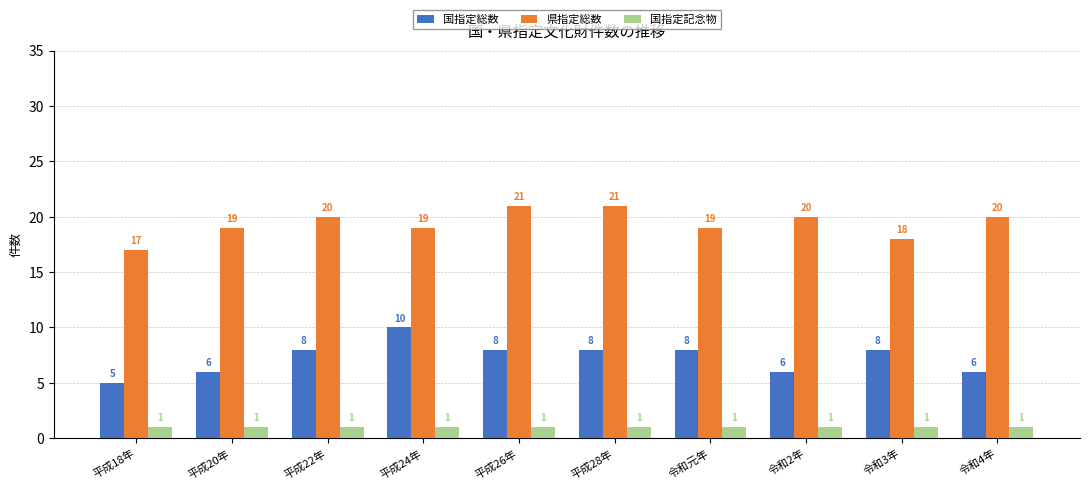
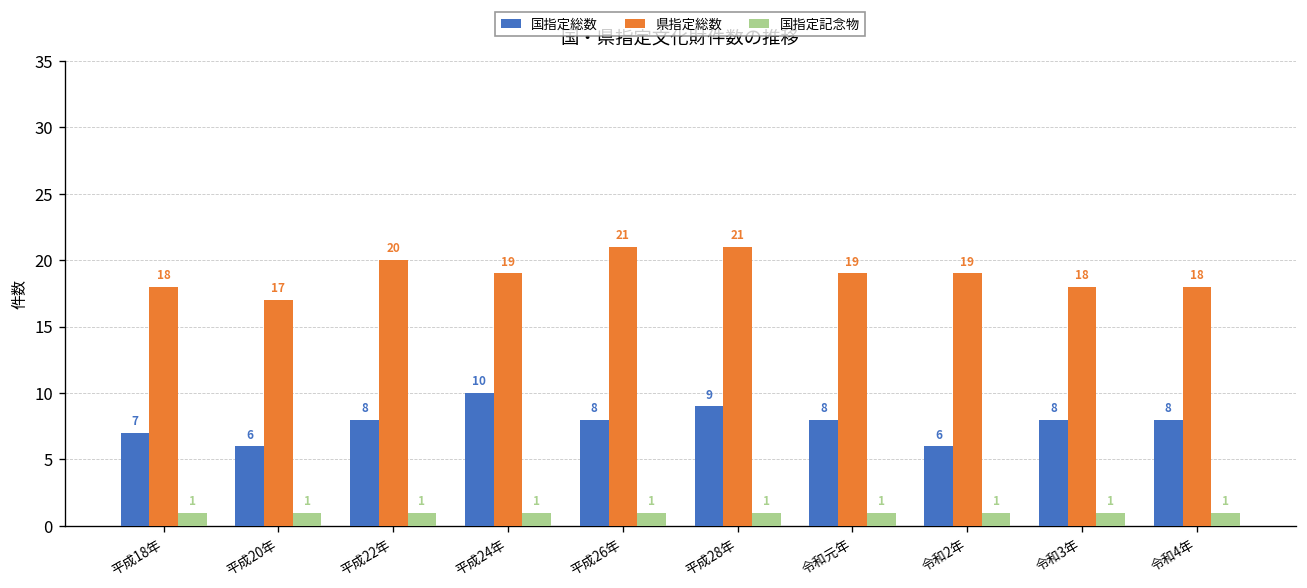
  {
    "国指定総数": {
-     "平成18年": 5,
+     "平成18年": 7,
      "平成20年": 6,
      "平成22年": 8,
      "平成24年": 10,
      "平成26年": 8,
-     "平成28年": 8,
+     "平成28年": 9,
      "令和元年": 8,
      "令和2年": 6,
      "令和3年": 8,
-     "令和4年": 6
+     "令和4年": 8
    },
    "県指定総数": {
-     "平成18年": 17,
-     "平成20年": 19,
+     "平成18年": 18,
+     "平成20年": 17,
      "平成22年": 20,
      "平成24年": 19,
      "平成26年": 21,
      "平成28年": 21,
      "令和元年": 19,
-     "令和2年": 20,
+     "令和2年": 19,
      "令和3年": 18,
-     "令和4年": 20
+     "令和4年": 18
    },
    "国指定記念物": {
      "平成18年": 1,
      "平成20年": 1,
      "平成22年": 1,
      "平成24年": 1,
      "平成26年": 1,
      "平成28年": 1,
      "令和元年": 1,
      "令和2年": 1,
      "令和3年": 1,
      "令和4年": 1
    }
  }
